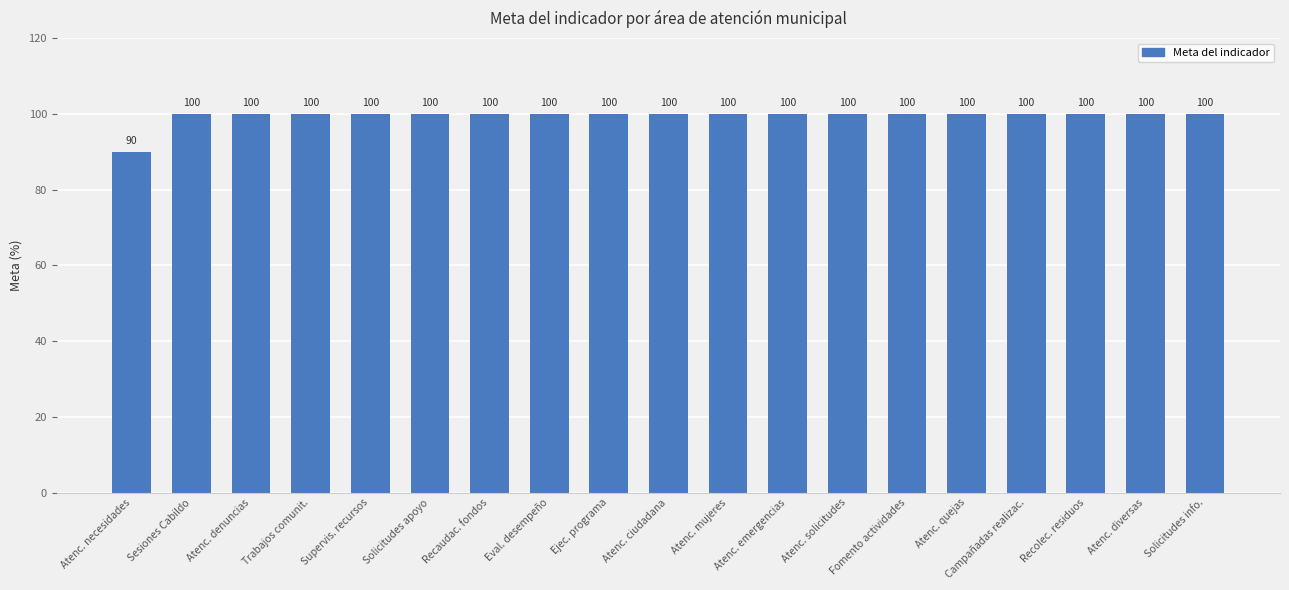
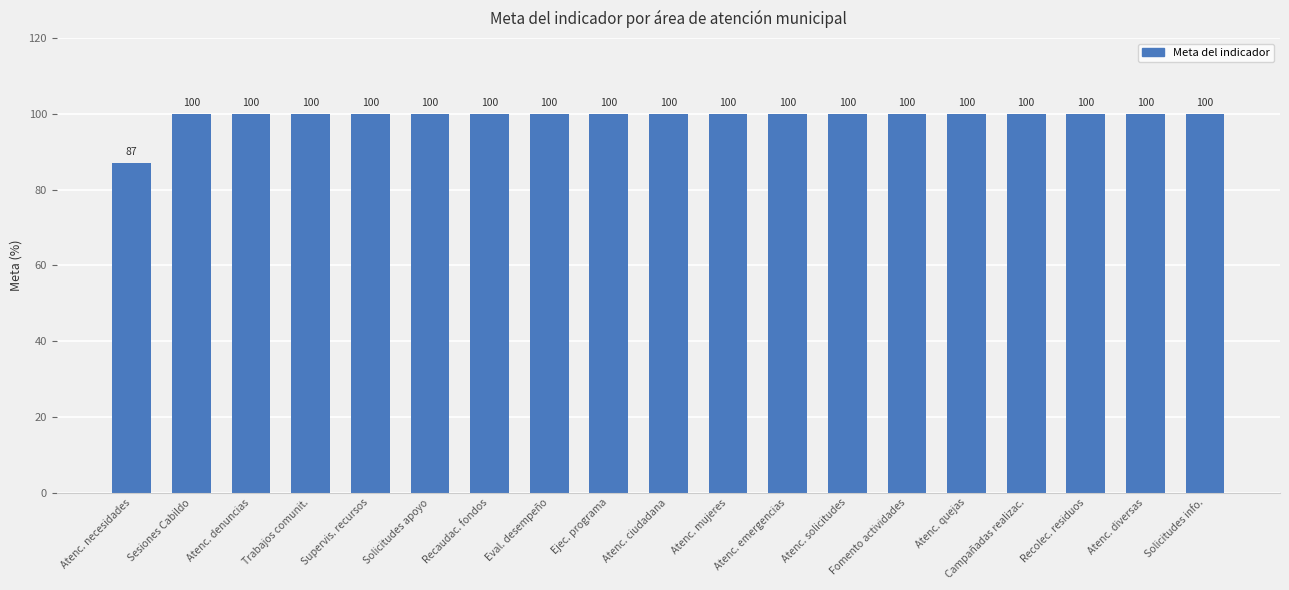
  {
-   "Atenc. necesidades": 90,
+   "Atenc. necesidades": 87,
    "Sesiones Cabildo": 100,
    "Atenc. denuncias": 100,
    "Trabajos comunit.": 100,
    "Supervis. recursos": 100,
    "Solicitudes apoyo": 100,
    "Recaudac. fondos": 100,
    "Eval. desempeño": 100,
    "Ejec. programa": 100,
    "Atenc. ciudadana": 100,
    "Atenc. mujeres": 100,
    "Atenc. emergencias": 100,
    "Atenc. solicitudes": 100,
    "Fomento actividades": 100,
    "Atenc. quejas": 100,
    "Campañadas realizac.": 100,
    "Recolec. residuos": 100,
    "Atenc. diversas": 100,
    "Solicitudes info.": 100
  }
